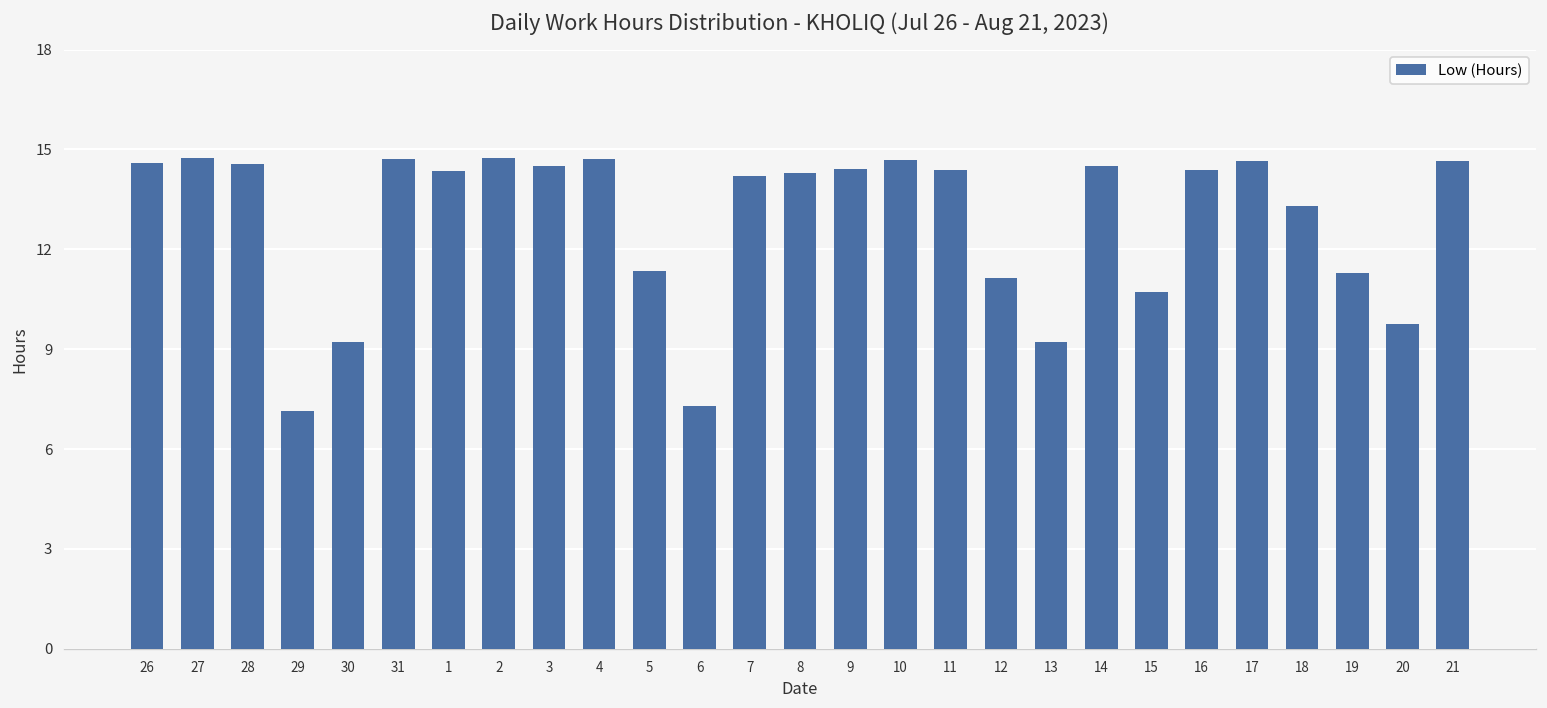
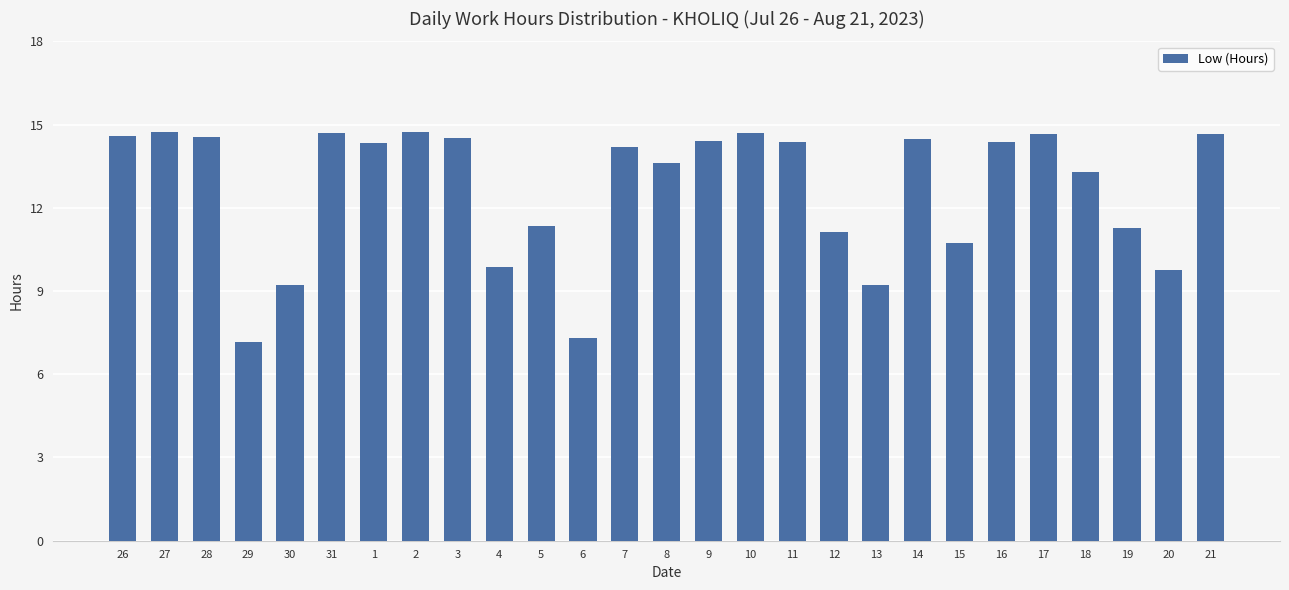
  {
    "26": 14.6,
    "27": 14.7,
    "28": 14.6,
    "29": 7.2,
    "30": 9.2,
    "31": 14.7,
    "1": 14.4,
    "2": 14.8,
    "3": 14.5,
-   "4": 14.7,
+   "4": 9.9,
    "5": 11.4,
    "6": 7.3,
    "7": 14.2,
-   "8": 14.3,
+   "8": 13.6,
    "9": 14.4,
    "10": 14.7,
    "11": 14.4,
    "12": 11.1,
    "13": 9.2,
    "14": 14.5,
    "15": 10.7,
    "16": 14.4,
    "17": 14.7,
    "18": 13.3,
    "19": 11.3,
    "20": 9.8,
    "21": 14.7
  }
